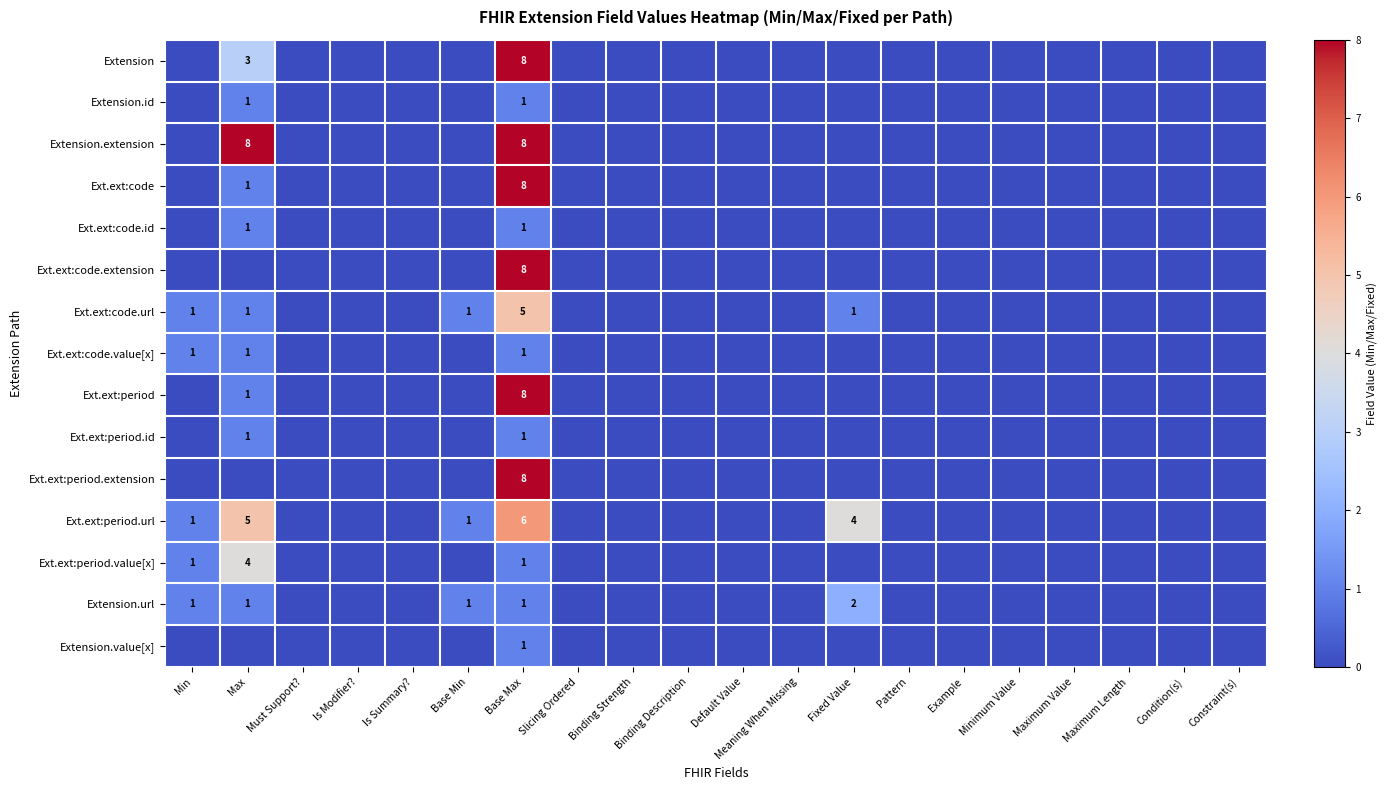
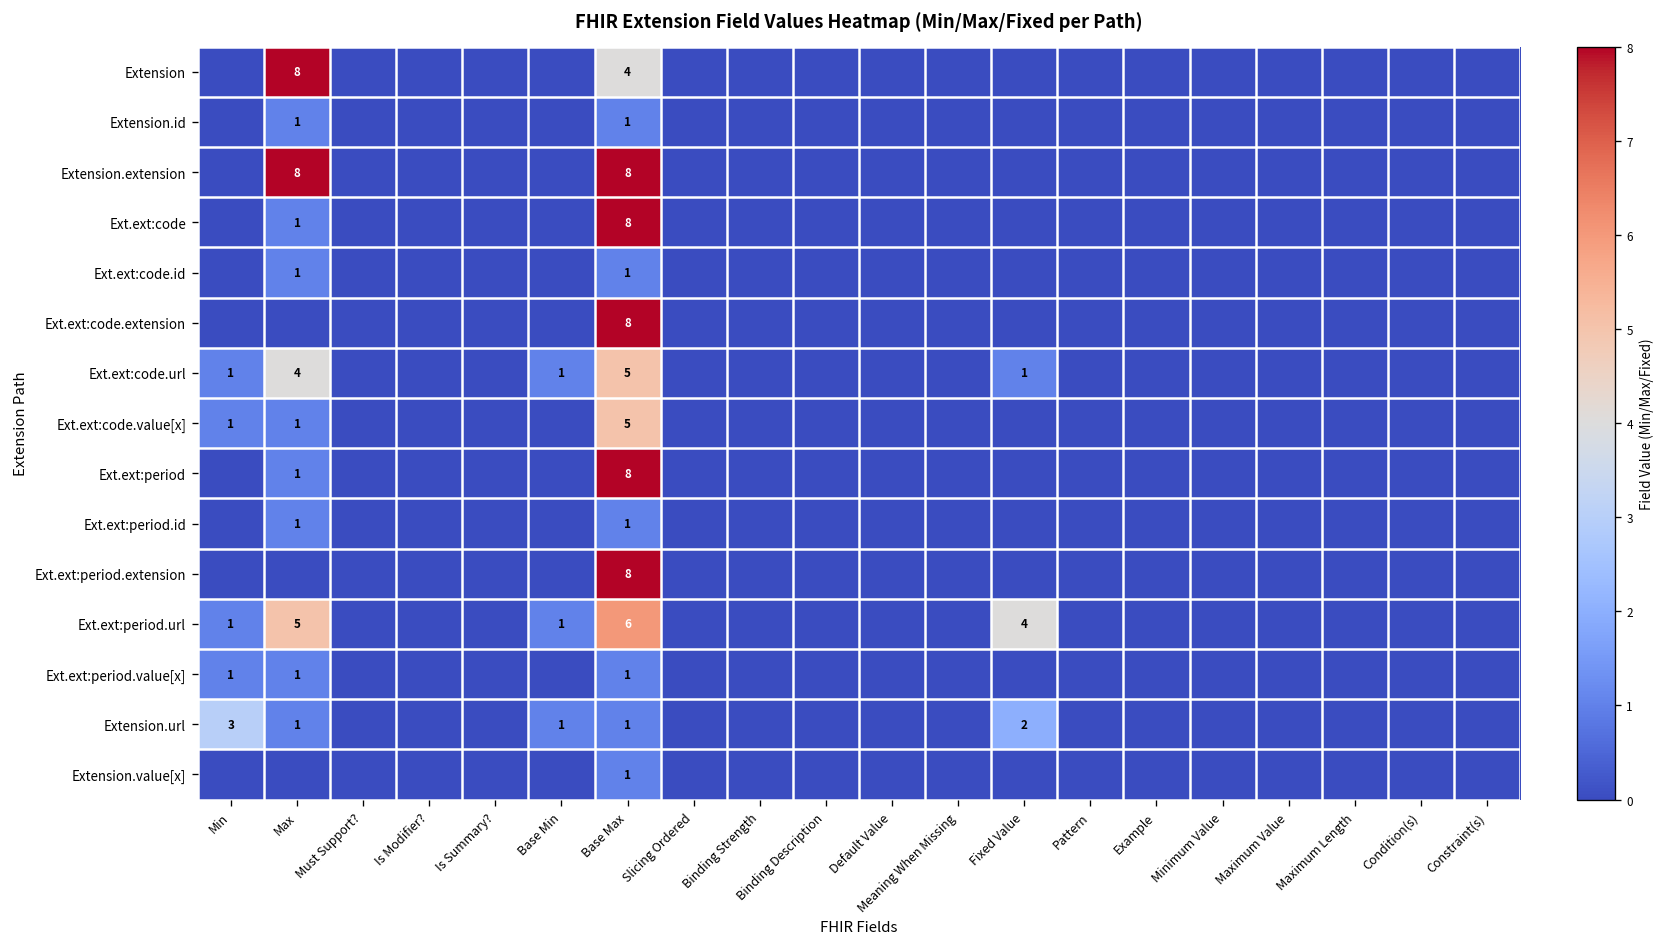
  {
    "Extension": {
-     "Max": 3,
-     "Base Max": 8
+     "Max": 8,
+     "Base Max": 4
    },
    "Extension.id": {
      "Max": 1,
      "Base Max": 1
    },
    "Extension.extension": {
      "Max": 8,
      "Base Max": 8
    },
    "Ext.ext:code": {
      "Max": 1,
      "Base Max": 8
    },
    "Ext.ext:code.id": {
      "Max": 1,
      "Base Max": 1
    },
    "Ext.ext:code.extension": {
      "Base Max": 8
    },
    "Ext.ext:code.url": {
      "Min": 1,
-     "Max": 1,
+     "Max": 4,
      "Base Min": 1,
      "Base Max": 5,
      "Fixed Value": 1
    },
    "Ext.ext:code.value[x]": {
      "Min": 1,
      "Max": 1,
-     "Base Max": 1
+     "Base Max": 5
    },
    "Ext.ext:period": {
      "Max": 1,
      "Base Max": 8
    },
    "Ext.ext:period.id": {
      "Max": 1,
      "Base Max": 1
    },
    "Ext.ext:period.extension": {
      "Base Max": 8
    },
    "Ext.ext:period.url": {
      "Min": 1,
      "Max": 5,
      "Base Min": 1,
      "Base Max": 6,
      "Fixed Value": 4
    },
    "Ext.ext:period.value[x]": {
      "Min": 1,
-     "Max": 4,
+     "Max": 1,
      "Base Max": 1
    },
    "Extension.url": {
-     "Min": 1,
+     "Min": 3,
      "Max": 1,
      "Base Min": 1,
      "Base Max": 1,
      "Fixed Value": 2
    },
    "Extension.value[x]": {
      "Base Max": 1
    }
  }
